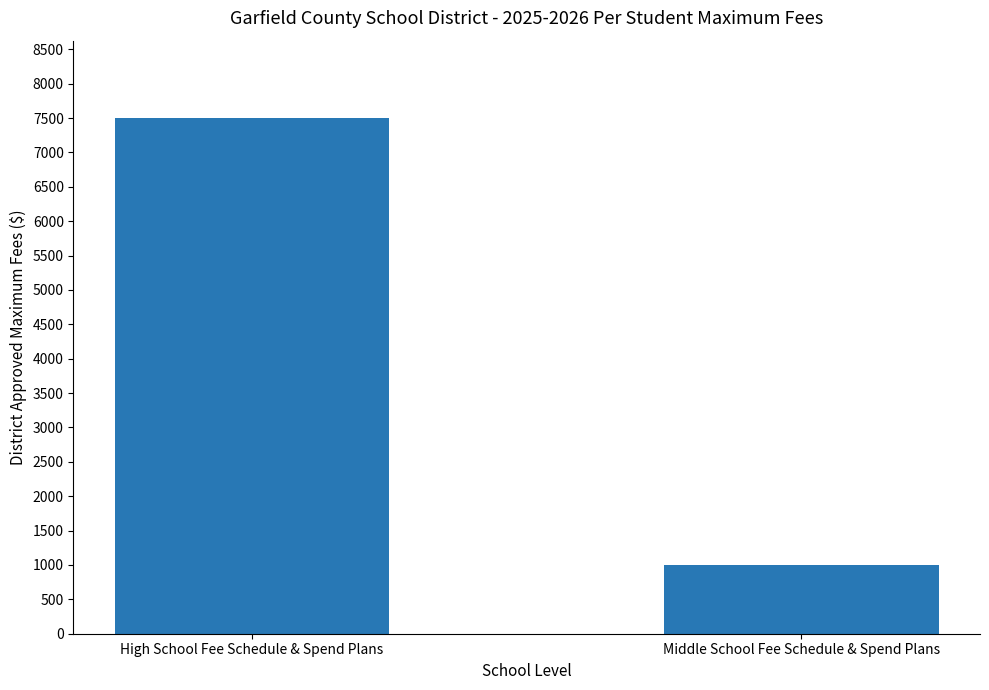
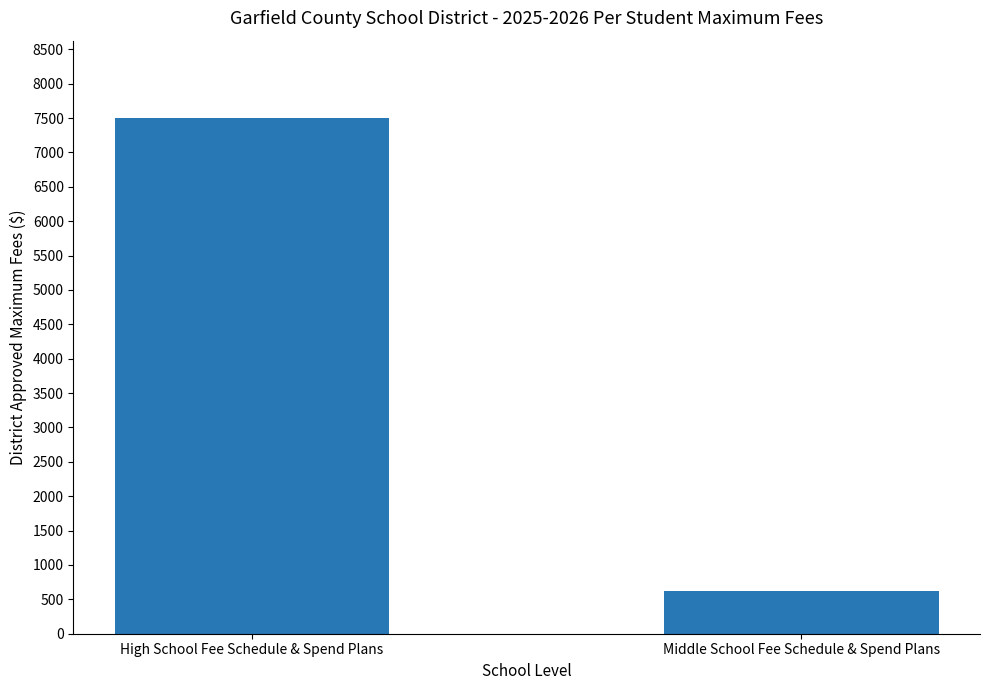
  {
    "High School Fee Schedule & Spend Plans": 7500,
-   "Middle School Fee Schedule & Spend Plans": 1000
+   "Middle School Fee Schedule & Spend Plans": 600
  }
